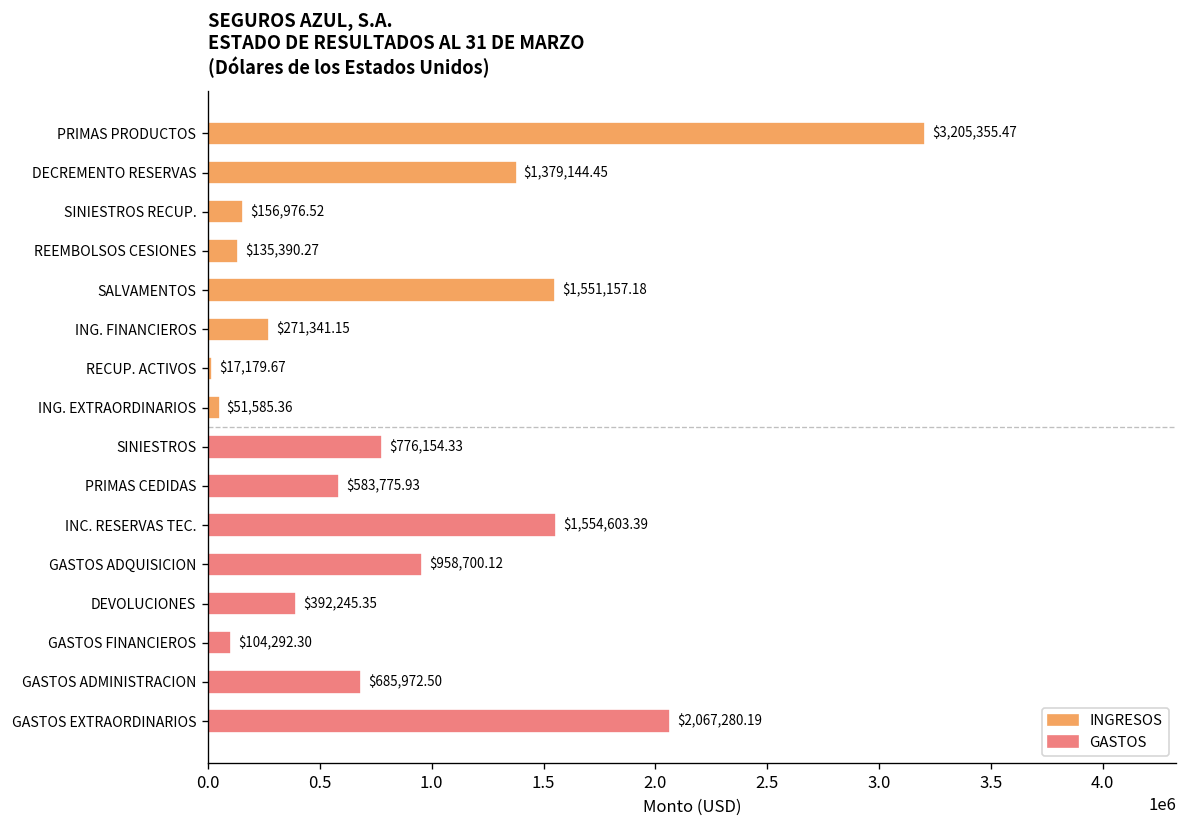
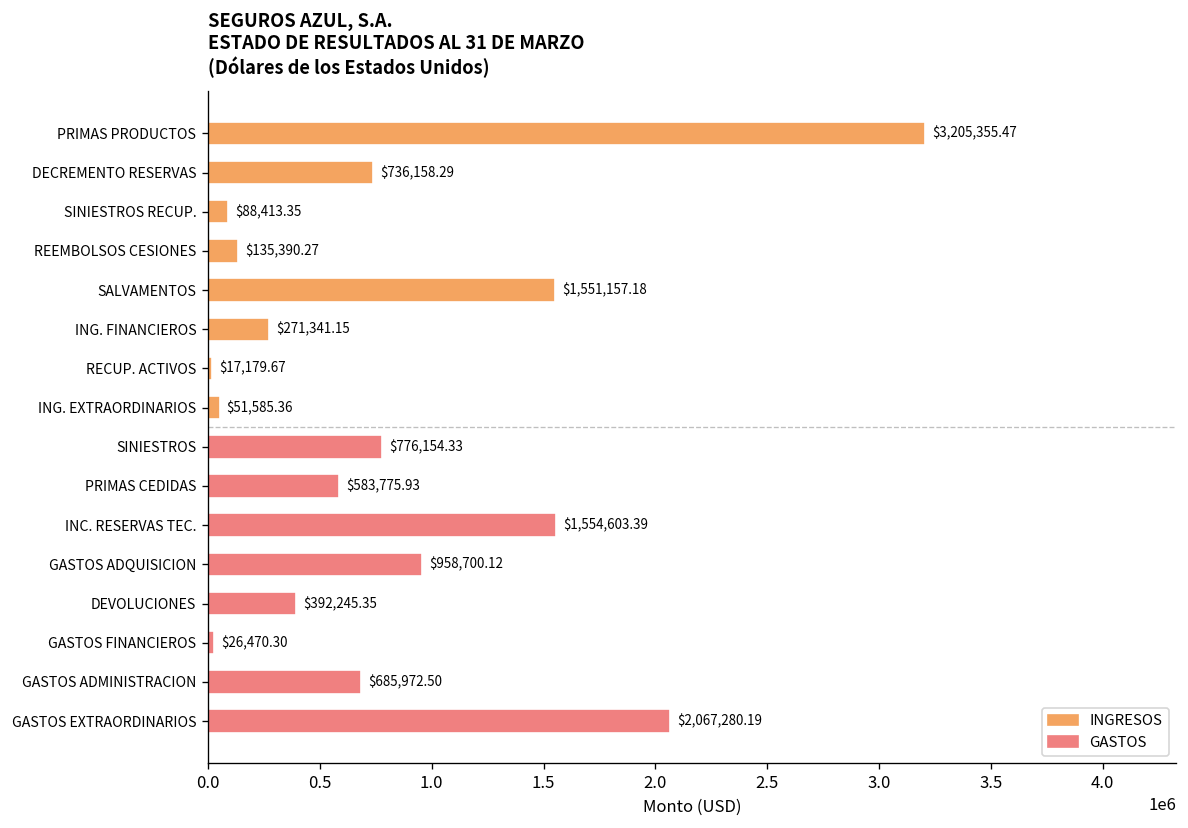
  {
    "PRIMAS PRODUCTOS": "$3,205,355.47",
-   "DECREMENTO RESERVAS": "$1,379,144.45",
-   "SINIESTROS RECUP.": "$156,976.52",
+   "DECREMENTO RESERVAS": "$736,158.29",
+   "SINIESTROS RECUP.": "$88,413.35",
    "REEMBOLSOS CESIONES": "$135,390.27",
    "SALVAMENTOS": "$1,551,157.18",
    "ING. FINANCIEROS": "$271,341.15",
    "RECUP. ACTIVOS": "$17,179.67",
    "ING. EXTRAORDINARIOS": "$51,585.36",
    "SINIESTROS": "$776,154.33",
    "PRIMAS CEDIDAS": "$583,775.93",
    "INC. RESERVAS TEC.": "$1,554,603.39",
    "GASTOS ADQUISICION": "$958,700.12",
    "DEVOLUCIONES": "$392,245.35",
-   "GASTOS FINANCIEROS": "$104,292.30",
+   "GASTOS FINANCIEROS": "$26,470.30",
    "GASTOS ADMINISTRACION": "$685,972.50",
    "GASTOS EXTRAORDINARIOS": "$2,067,280.19"
  }
